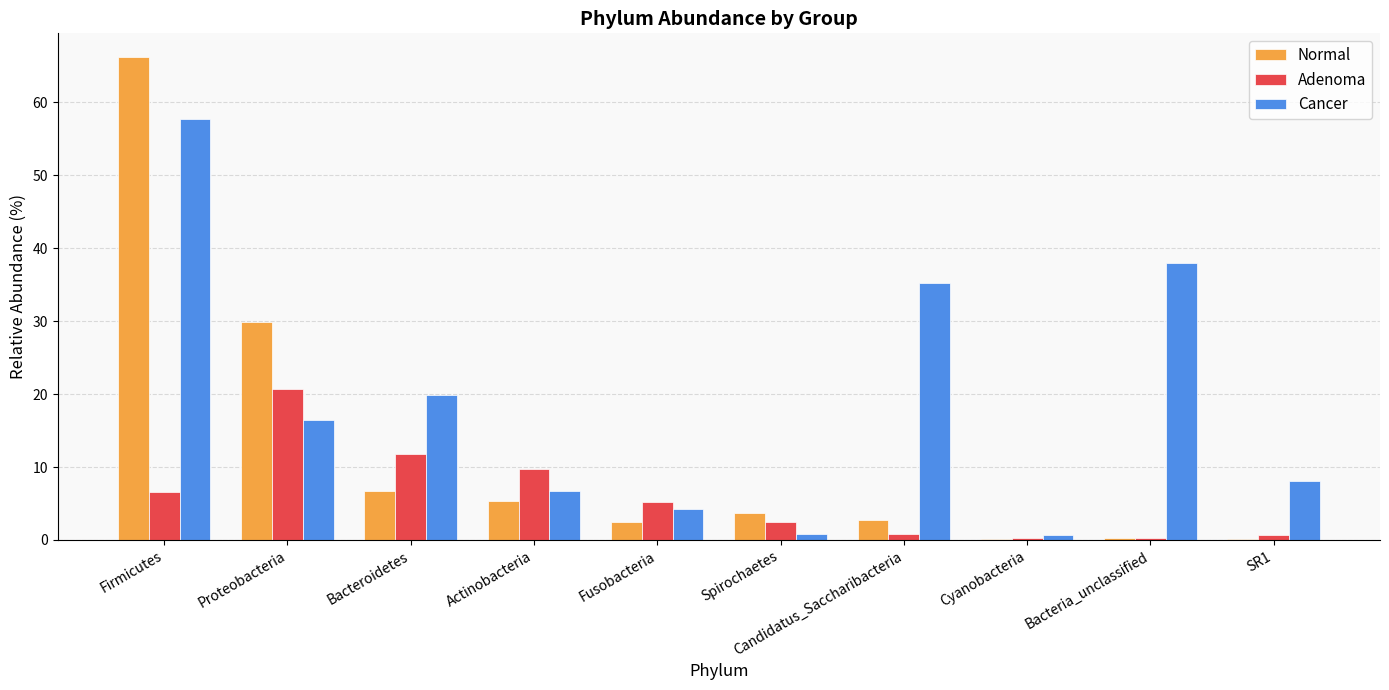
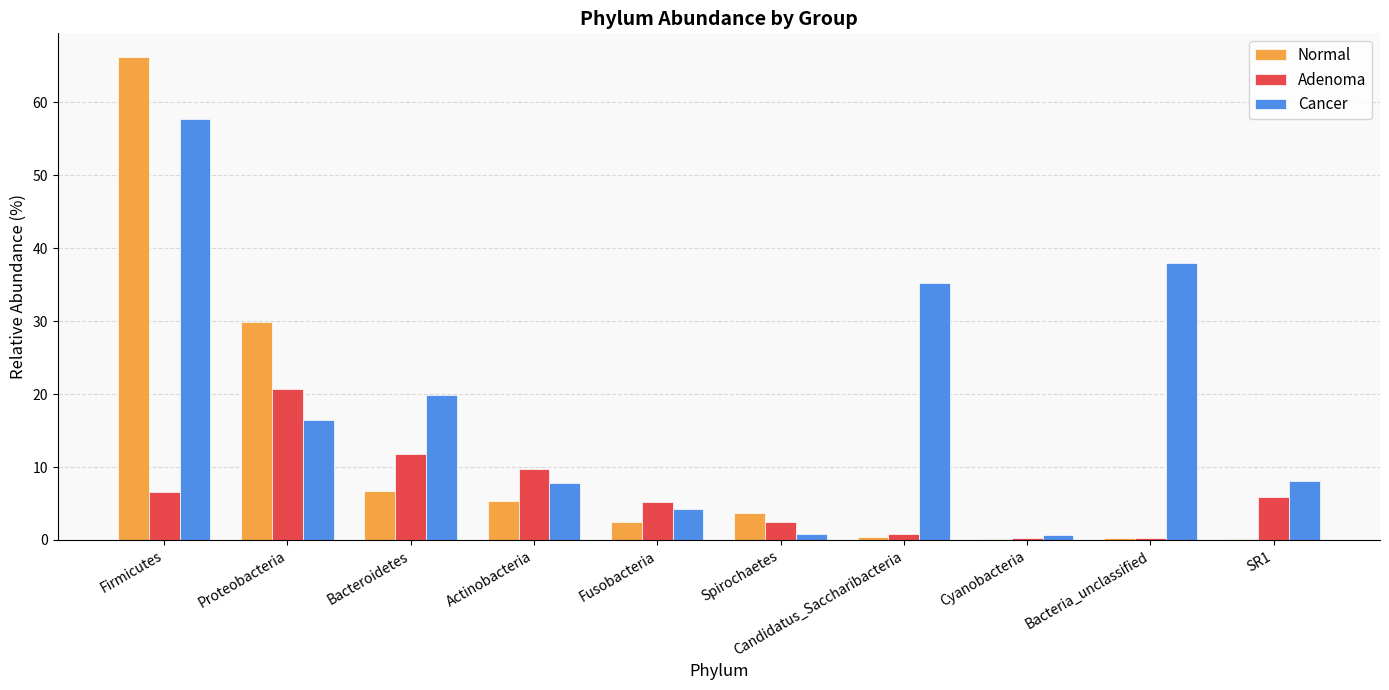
  {
    "Normal": {
      "Firmicutes": 66,
      "Proteobacteria": 30,
      "Bacteroidetes": 7,
      "Actinobacteria": 5,
      "Fusobacteria": 3,
      "Spirochaetes": 4,
-     "Candidatus_Saccharibacteria": 3
+     "Candidatus_Saccharibacteria": 0
    },
    "Adenoma": {
      "Firmicutes": 7,
      "Proteobacteria": 21,
      "Bacteroidetes": 12,
      "Actinobacteria": 10,
      "Fusobacteria": 5,
      "Spirochaetes": 2,
      "Candidatus_Saccharibacteria": 1,
-     "SR1": 1
+     "SR1": 6
    },
    "Cancer": {
      "Firmicutes": 58,
      "Proteobacteria": 16,
      "Bacteroidetes": 20,
-     "Actinobacteria": 7,
+     "Actinobacteria": 8,
      "Fusobacteria": 4,
      "Spirochaetes": 1,
      "Candidatus_Saccharibacteria": 35,
      "Cyanobacteria": 1,
      "Bacteria_unclassified": 38,
      "SR1": 8
    }
  }
